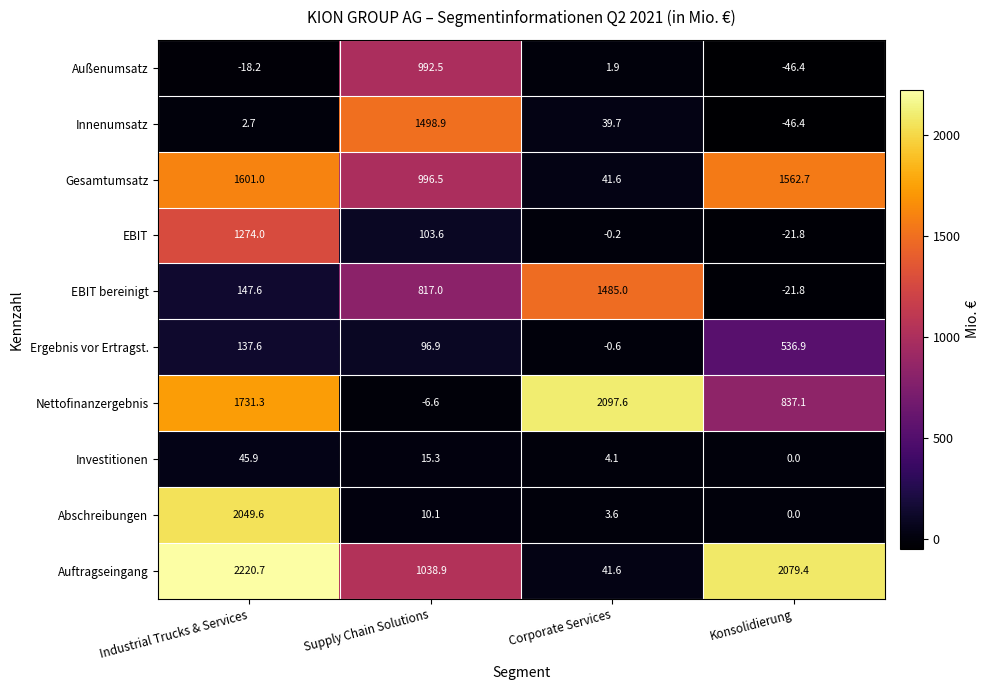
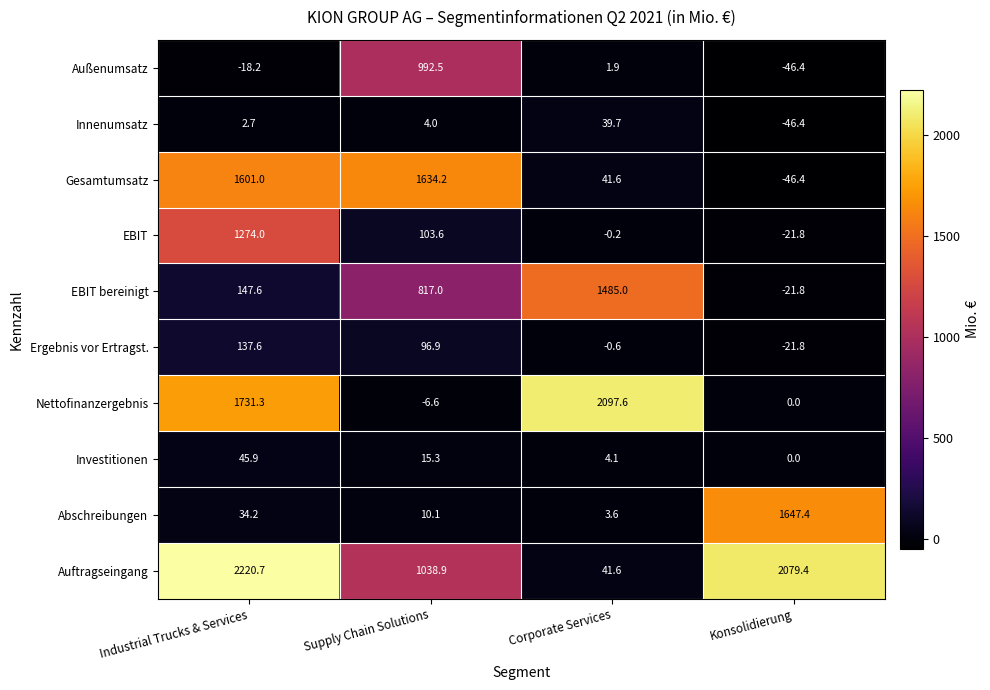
  {
    "Außenumsatz": {
      "Industrial Trucks & Services": -18.2,
      "Supply Chain Solutions": 992.5,
      "Corporate Services": 1.9,
      "Konsolidierung": -46.4
    },
    "Innenumsatz": {
      "Industrial Trucks & Services": 2.7,
-     "Supply Chain Solutions": 1498.9,
+     "Supply Chain Solutions": 4.0,
      "Corporate Services": 39.7,
      "Konsolidierung": -46.4
    },
    "Gesamtumsatz": {
      "Industrial Trucks & Services": 1601.0,
-     "Supply Chain Solutions": 996.5,
+     "Supply Chain Solutions": 1634.2,
      "Corporate Services": 41.6,
-     "Konsolidierung": 1562.7
+     "Konsolidierung": -46.4
    },
    "EBIT": {
      "Industrial Trucks & Services": 1274.0,
      "Supply Chain Solutions": 103.6,
      "Corporate Services": -0.2,
      "Konsolidierung": -21.8
    },
    "EBIT bereinigt": {
      "Industrial Trucks & Services": 147.6,
      "Supply Chain Solutions": 817.0,
      "Corporate Services": 1485.0,
      "Konsolidierung": -21.8
    },
    "Ergebnis vor Ertragst.": {
      "Industrial Trucks & Services": 137.6,
      "Supply Chain Solutions": 96.9,
      "Corporate Services": -0.6,
-     "Konsolidierung": 536.9
+     "Konsolidierung": -21.8
    },
    "Nettofinanzergebnis": {
      "Industrial Trucks & Services": 1731.3,
      "Supply Chain Solutions": -6.6,
      "Corporate Services": 2097.6,
-     "Konsolidierung": 837.1
+     "Konsolidierung": 0.0
    },
    "Investitionen": {
      "Industrial Trucks & Services": 45.9,
      "Supply Chain Solutions": 15.3,
      "Corporate Services": 4.1,
      "Konsolidierung": 0.0
    },
    "Abschreibungen": {
-     "Industrial Trucks & Services": 2049.6,
+     "Industrial Trucks & Services": 34.2,
      "Supply Chain Solutions": 10.1,
      "Corporate Services": 3.6,
-     "Konsolidierung": 0.0
+     "Konsolidierung": 1647.4
    },
    "Auftragseingang": {
      "Industrial Trucks & Services": 2220.7,
      "Supply Chain Solutions": 1038.9,
      "Corporate Services": 41.6,
      "Konsolidierung": 2079.4
    }
  }
